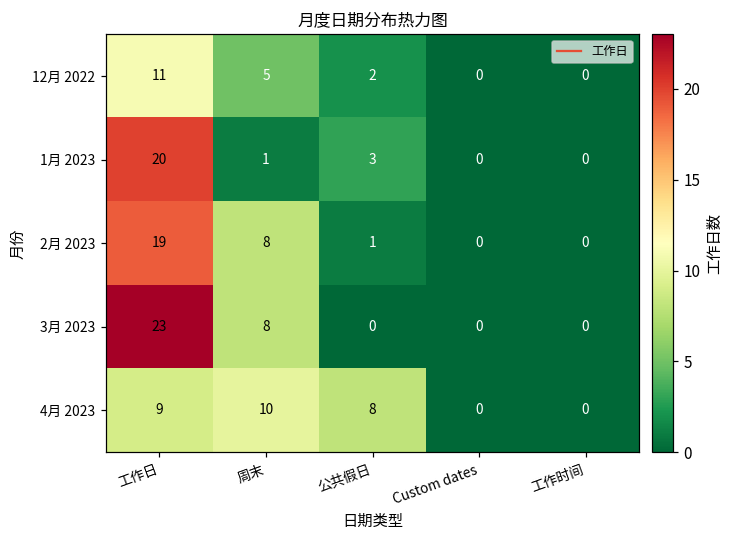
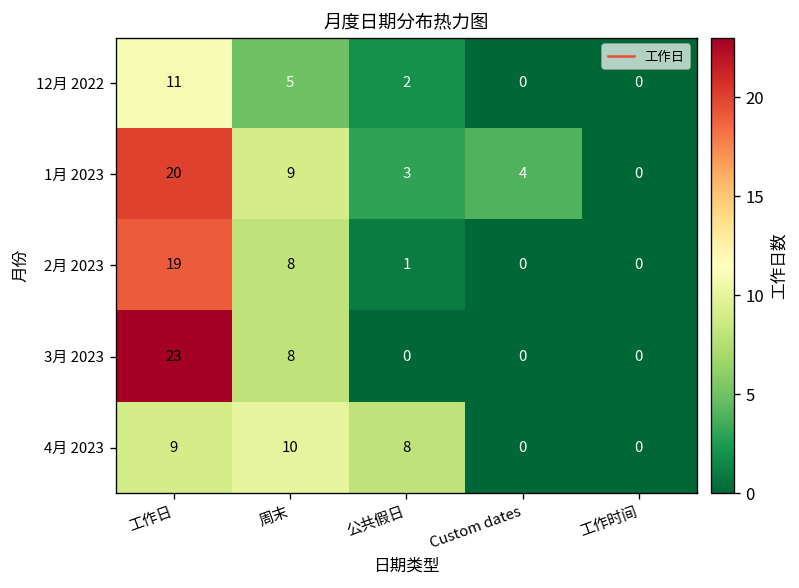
  {
    "12月 2022": {
      "工作日": 11,
      "周末": 5,
      "公共假日": 2,
      "Custom dates": 0,
      "工作时间": 0
    },
    "1月 2023": {
      "工作日": 20,
-     "周末": 1,
+     "周末": 9,
      "公共假日": 3,
-     "Custom dates": 0,
+     "Custom dates": 4,
      "工作时间": 0
    },
    "2月 2023": {
      "工作日": 19,
      "周末": 8,
      "公共假日": 1,
      "Custom dates": 0,
      "工作时间": 0
    },
    "3月 2023": {
      "工作日": 23,
      "周末": 8,
      "公共假日": 0,
      "Custom dates": 0,
      "工作时间": 0
    },
    "4月 2023": {
      "工作日": 9,
      "周末": 10,
      "公共假日": 8,
      "Custom dates": 0,
      "工作时间": 0
    }
  }
